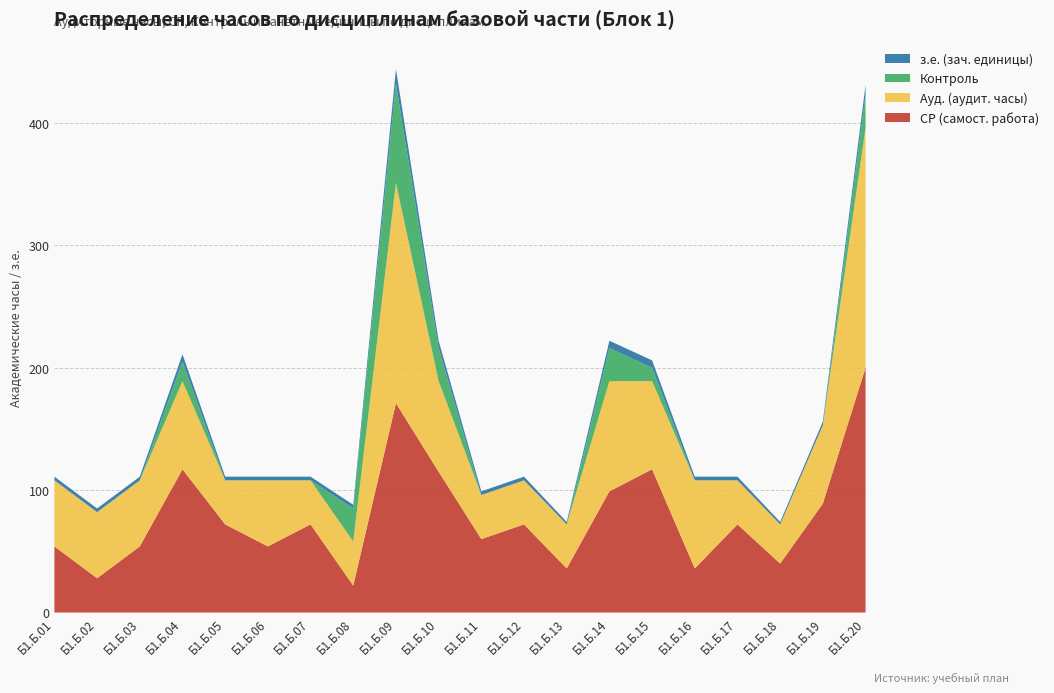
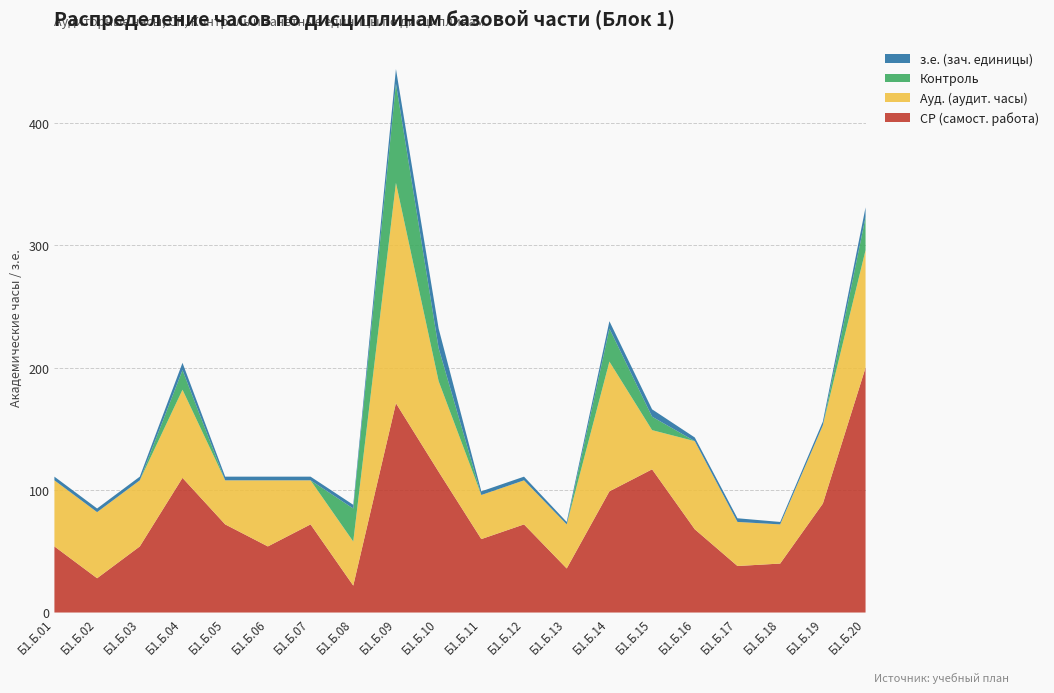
  {
    "СР (самост. работа)": {
      "Б1.Б.01": 54,
      "Б1.Б.02": 28,
      "Б1.Б.03": 54,
-     "Б1.Б.04": 117,
+     "Б1.Б.04": 110,
      "Б1.Б.05": 72,
      "Б1.Б.06": 54,
      "Б1.Б.07": 72,
      "Б1.Б.08": 22,
      "Б1.Б.09": 171,
      "Б1.Б.10": 115,
      "Б1.Б.11": 60,
      "Б1.Б.12": 72,
      "Б1.Б.13": 36,
      "Б1.Б.14": 99,
      "Б1.Б.15": 117,
-     "Б1.Б.16": 36,
-     "Б1.Б.17": 72,
+     "Б1.Б.16": 68,
+     "Б1.Б.17": 38,
      "Б1.Б.18": 40,
      "Б1.Б.19": 89,
      "Б1.Б.20": 200
    },
    "Ауд. (аудит. часы)": {
      "Б1.Б.04": 72,
      "Б1.Б.08": 36,
      "Б1.Б.09": 180,
      "Б1.Б.10": 74,
-     "Б1.Б.14": 90,
-     "Б1.Б.15": 72,
-     "Б1.Б.20": 196
+     "Б1.Б.14": 106,
+     "Б1.Б.15": 32,
+     "Б1.Б.20": 96
    },
    "Контроль": {
      "Б1.Б.04": 16,
      "Б1.Б.08": 27,
      "Б1.Б.09": 81,
      "Б1.Б.10": 27,
      "Б1.Б.14": 27,
      "Б1.Б.15": 11,
      "Б1.Б.20": 27
    },
    "з.е. (зач. единицы)": {
      "Б1.Б.01": 3,
      "Б1.Б.02": 3,
      "Б1.Б.03": 3,
      "Б1.Б.04": 6,
      "Б1.Б.05": 3,
      "Б1.Б.06": 3,
      "Б1.Б.07": 3,
      "Б1.Б.08": 3,
      "Б1.Б.09": 12,
-     "Б1.Б.10": 6,
+     "Б1.Б.10": 16,
      "Б1.Б.11": 3,
      "Б1.Б.12": 3,
      "Б1.Б.14": 6,
      "Б1.Б.15": 6,
      "Б1.Б.16": 3,
      "Б1.Б.17": 3,
      "Б1.Б.19": 3,
      "Б1.Б.20": 8
    }
  }
